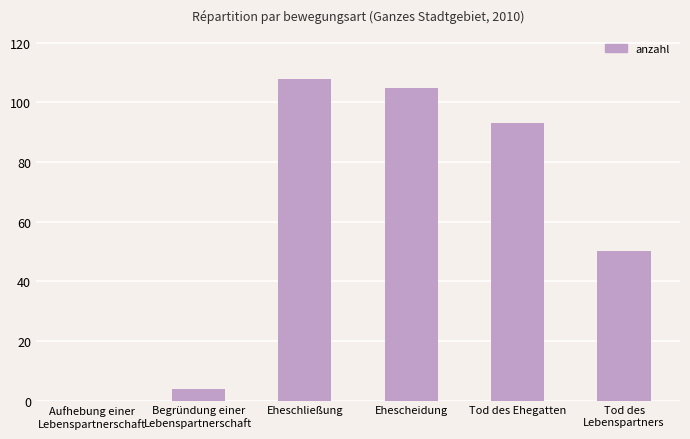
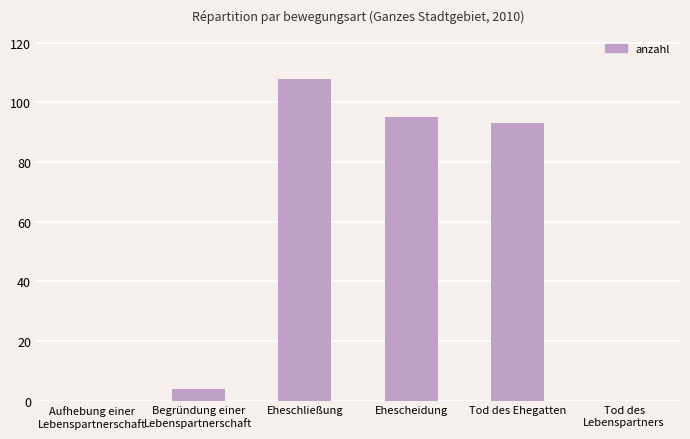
  {
    "Aufhebung einer Lebenspartnerschaft": 0,
    "Begründung einer Lebenspartnerschaft": 4,
    "Eheschließung": 108,
-   "Ehescheidung": 105,
+   "Ehescheidung": 95,
    "Tod des Ehegatten": 93,
-   "Tod des Lebenspartners": 50
+   "Tod des Lebenspartners": 0
  }
